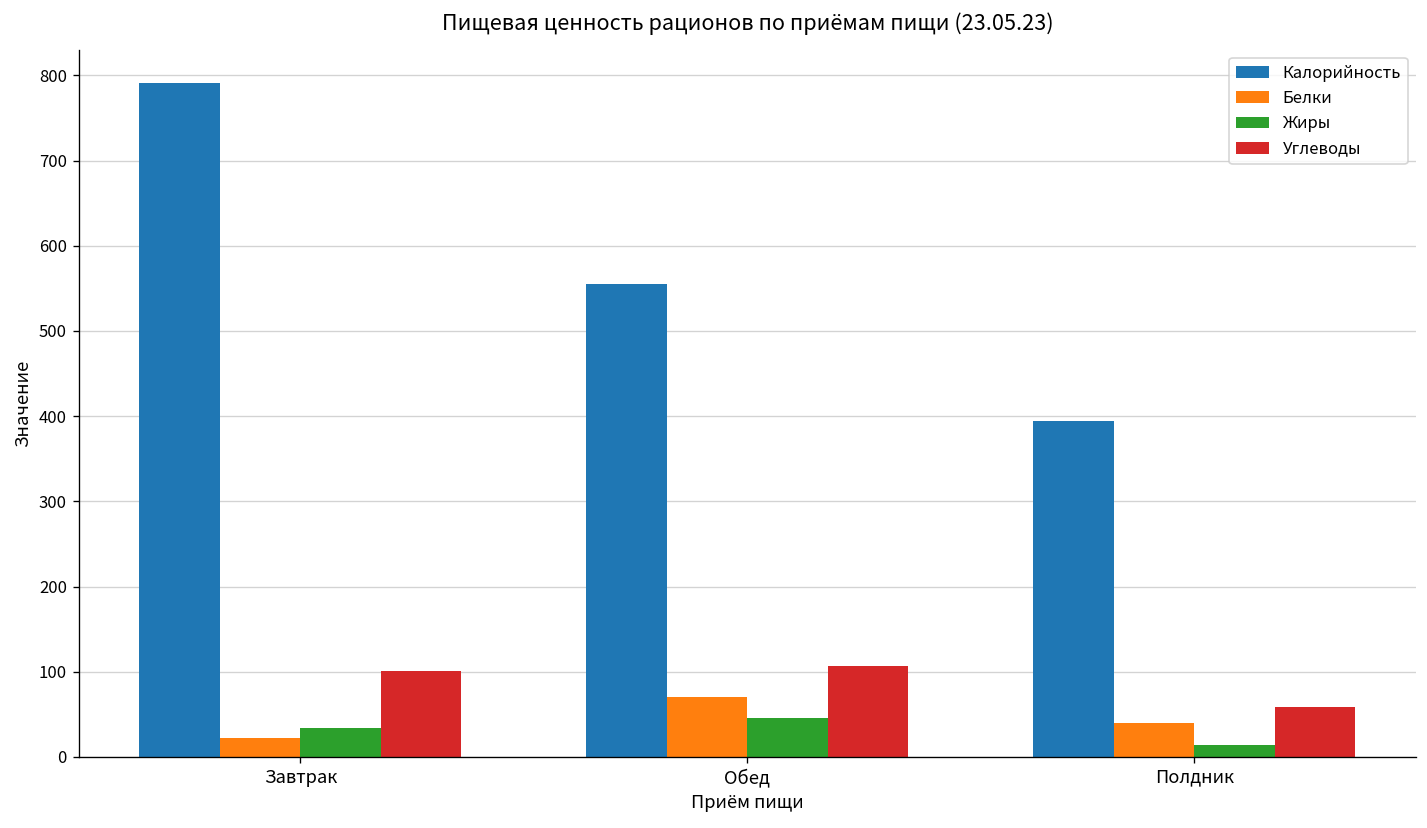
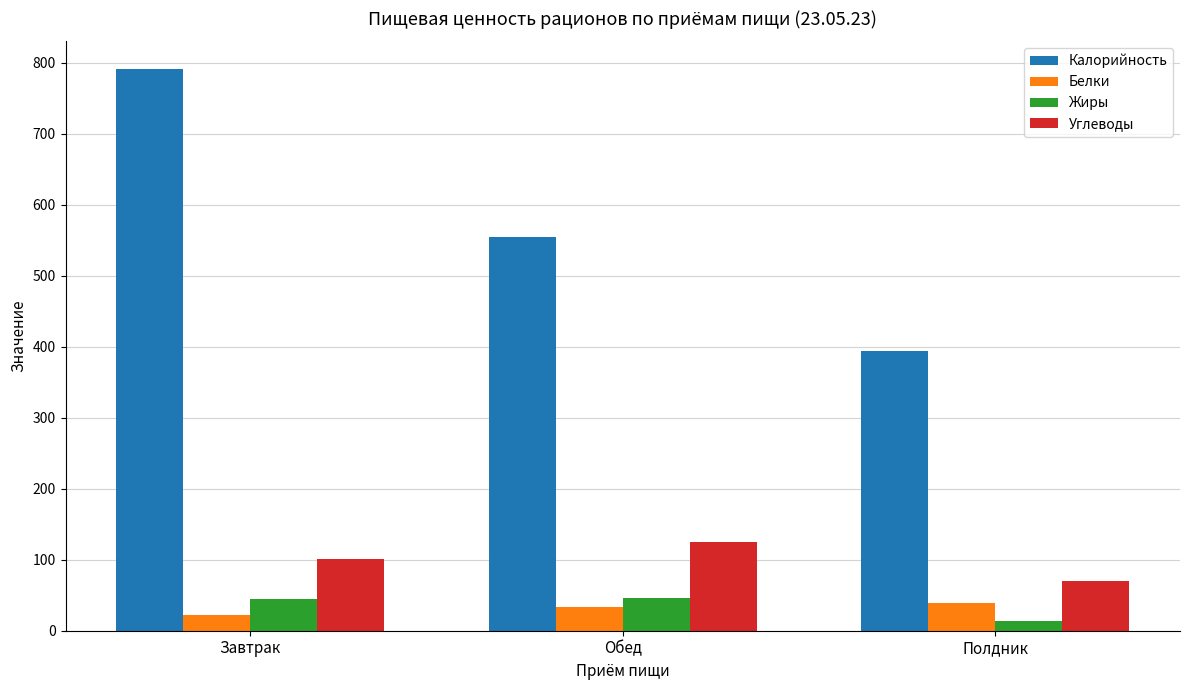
  {
    "Калорийность": {
      "Завтрак": 790,
      "Обед": 560,
      "Полдник": 390
    },
    "Белки": {
      "Завтрак": 20,
-     "Обед": 70,
+     "Обед": 30,
      "Полдник": 40
    },
    "Жиры": {
-     "Завтрак": 30,
+     "Завтрак": 50,
      "Обед": 50,
      "Полдник": 10
    },
    "Углеводы": {
      "Завтрак": 100,
-     "Обед": 110,
-     "Полдник": 60
+     "Обед": 130,
+     "Полдник": 70
    }
  }
